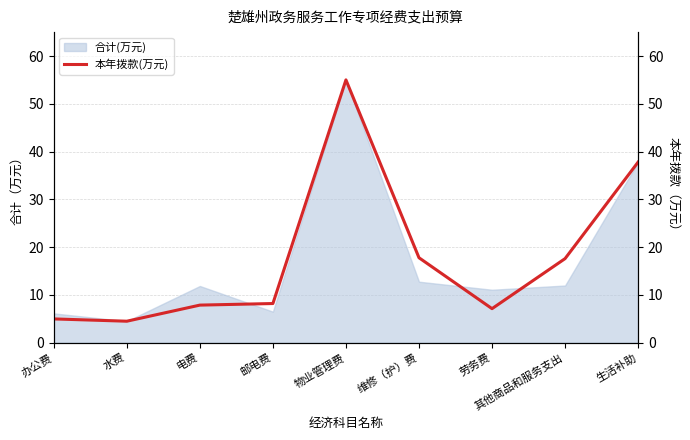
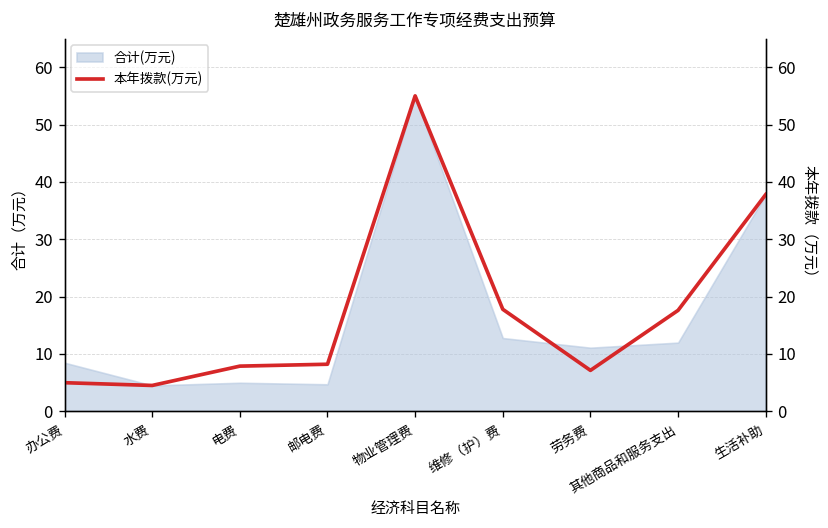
  {
    "合计(万元)": {
-     "办公费": 6,
+     "办公费": 8,
      "水费": 5,
-     "电费": 12,
-     "邮电费": 7,
+     "电费": 5,
+     "邮电费": 5,
      "物业管理费": 55,
      "维修（护）费": 13,
      "劳务费": 11,
      "其他商品和服务支出": 12,
      "生活补助": 38
    },
    "本年拨款(万元)": {
      "办公费": 5,
      "水费": 5,
      "电费": 8,
      "邮电费": 8,
      "物业管理费": 55,
      "维修（护）费": 18,
      "劳务费": 7,
      "其他商品和服务支出": 18,
      "生活补助": 38
    }
  }
